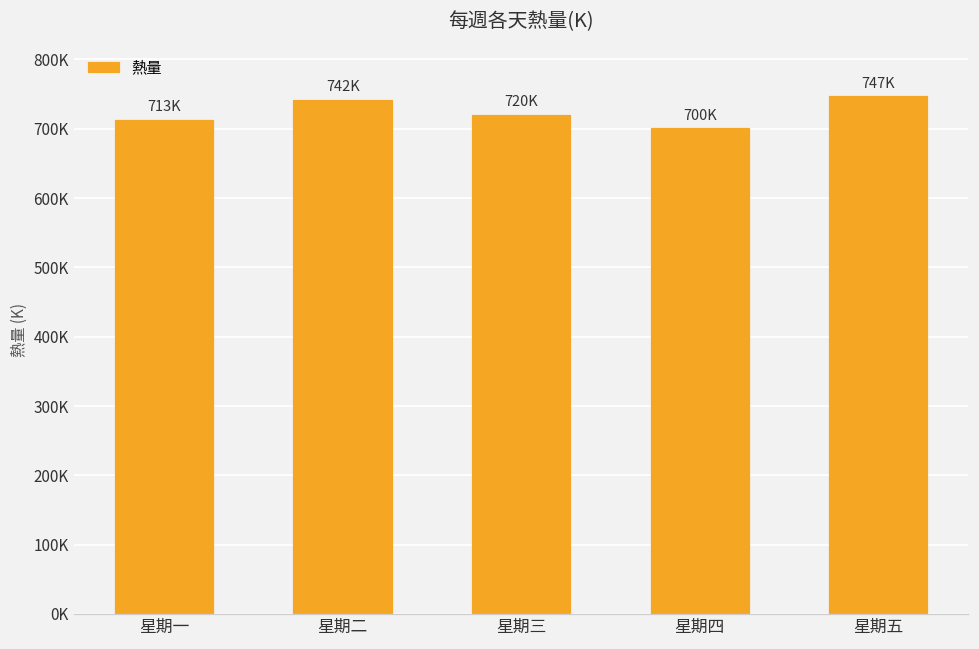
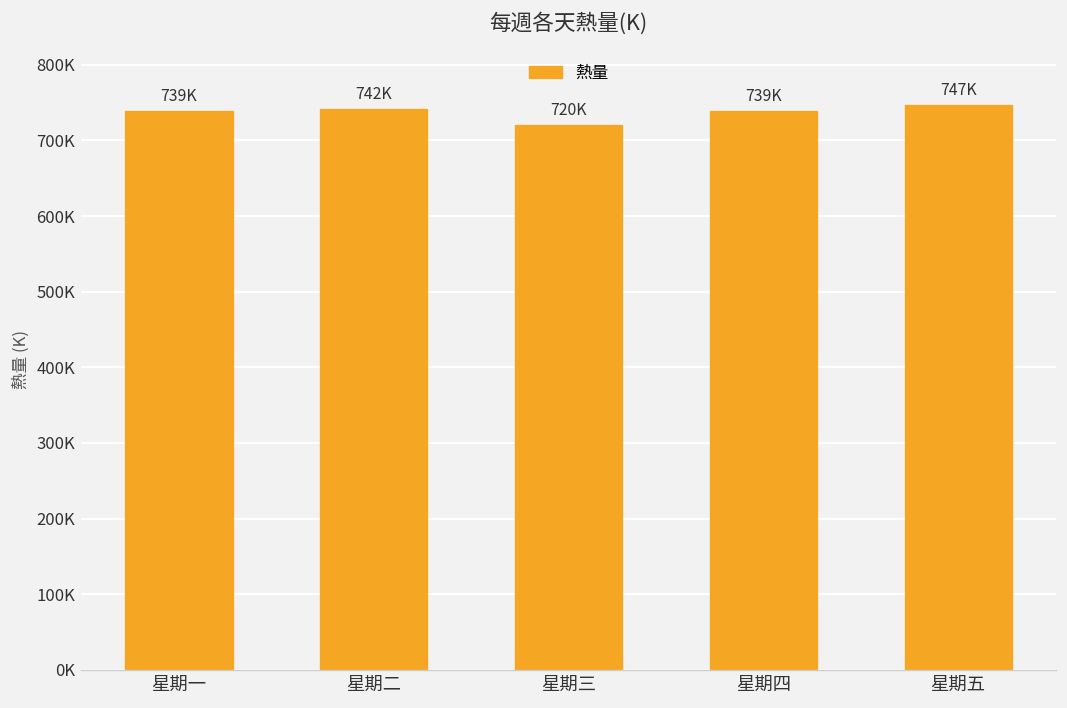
  {
-   "星期一": "713K",
+   "星期一": "739K",
    "星期二": "742K",
    "星期三": "720K",
-   "星期四": "700K",
+   "星期四": "739K",
    "星期五": "747K"
  }
